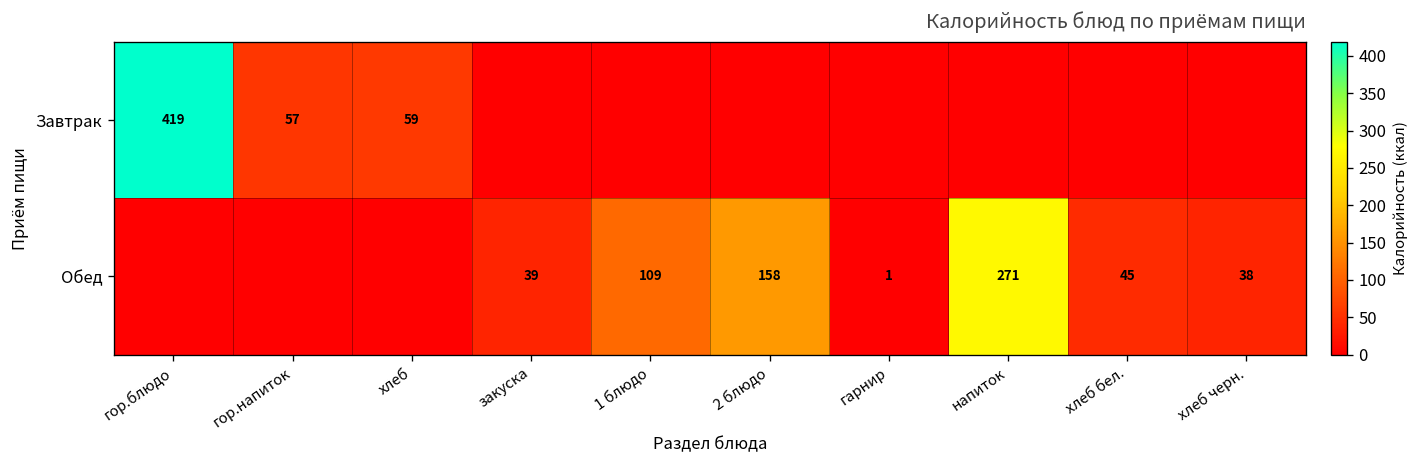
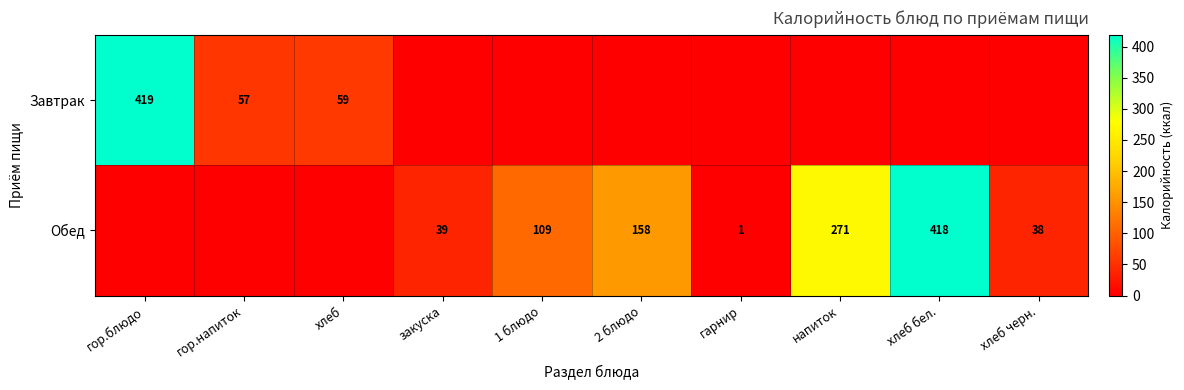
  {
    "Завтрак": {
      "гор.блюдо": 419,
      "гор.напиток": 57,
      "хлеб": 59
    },
    "Обед": {
      "закуска": 39,
      "1 блюдо": 109,
      "2 блюдо": 158,
      "гарнир": 1,
      "напиток": 271,
-     "хлеб бел.": 45,
+     "хлеб бел.": 418,
      "хлеб черн.": 38
    }
  }
